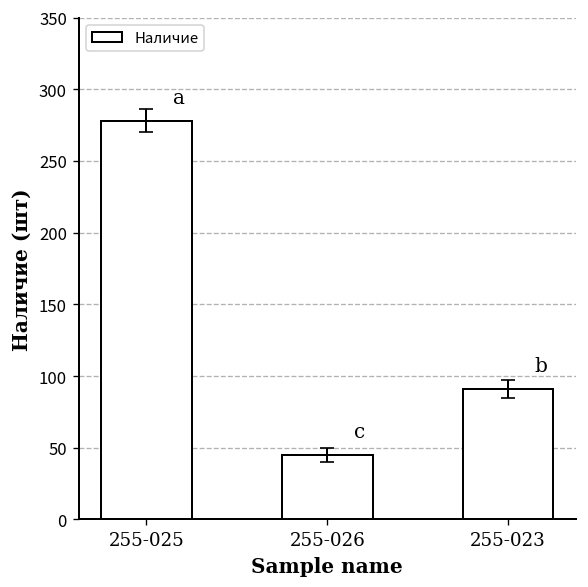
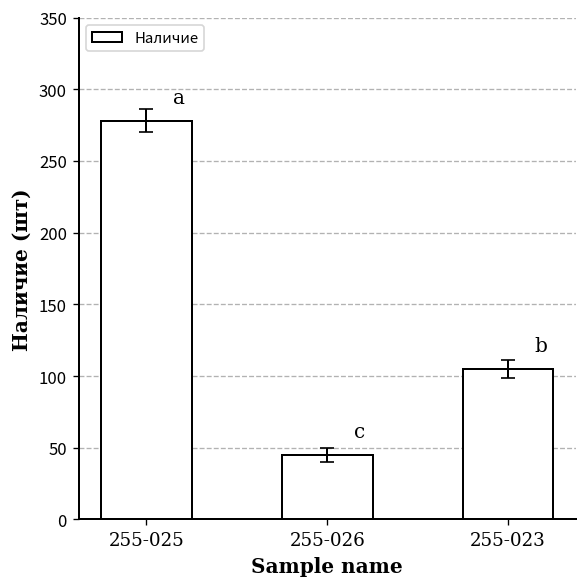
  {
    "Наличие": {
      "255-025": 278,
      "255-026": 45,
-     "255-023": 91
+     "255-023": 105
    }
  }
